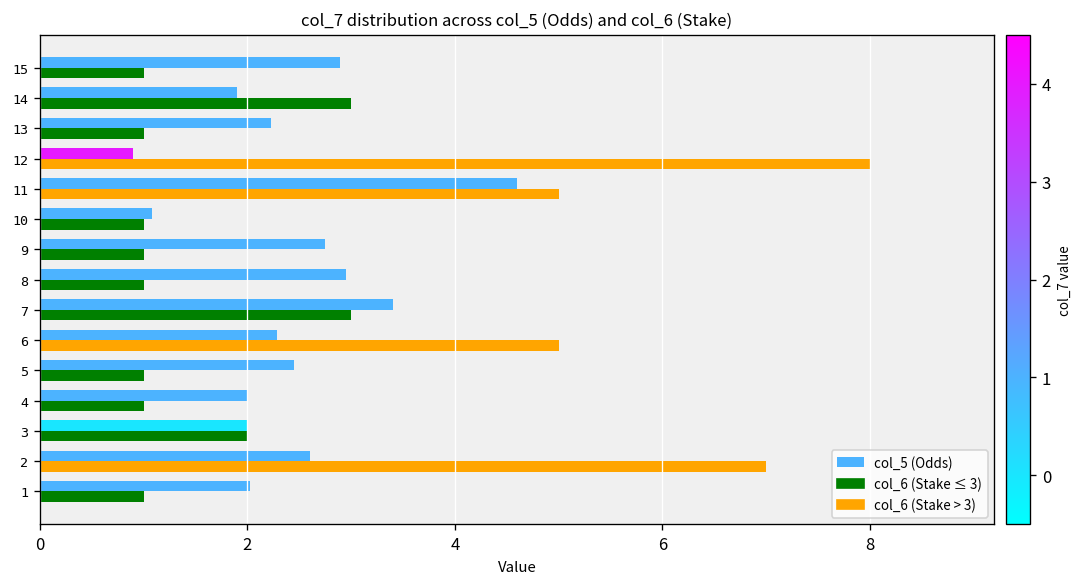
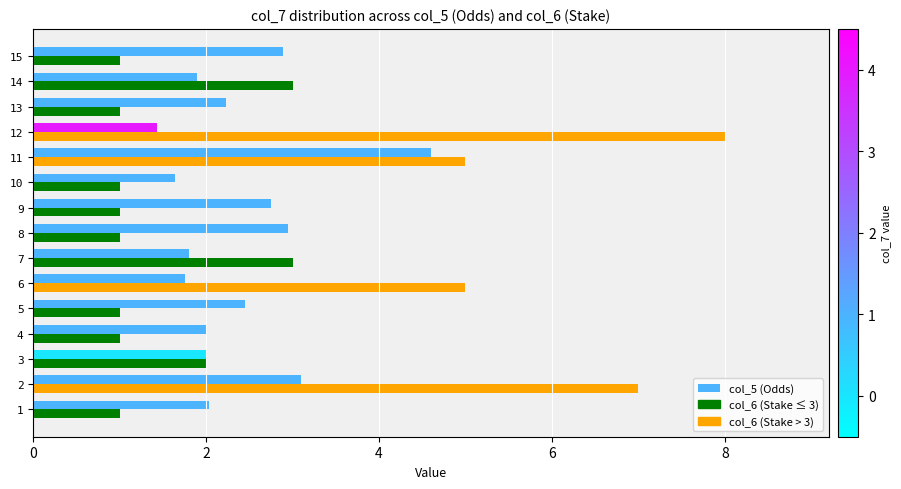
  {
    "col_5 (Odds)": {
      "15": 2.9,
      "14": 1.9,
      "13": 2.2,
-     "12": 0.9,
+     "12": 1.4,
      "11": 4.6,
-     "10": 1.1,
+     "10": 1.6,
      "9": 2.8,
      "8": 3.0,
-     "7": 3.4,
-     "6": 2.3,
+     "7": 1.8,
+     "6": 1.8,
      "5": 2.5,
      "4": 2.0,
      "3": 2.0,
-     "2": 2.6,
+     "2": 3.1,
      "1": 2.0
    }
  }
